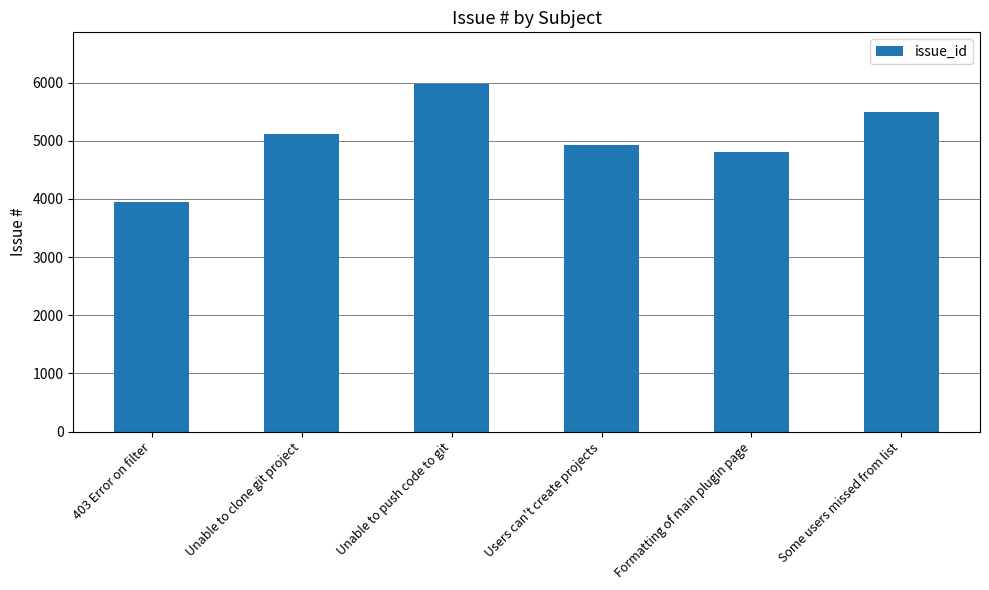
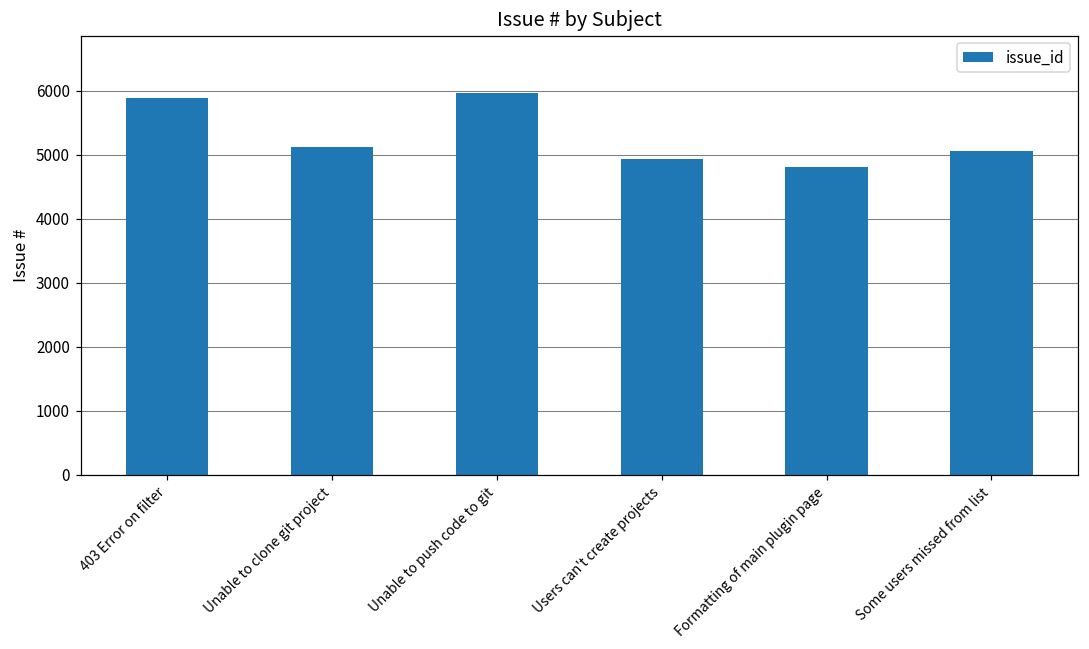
  {
-   "403 Error on filter": 4000,
+   "403 Error on filter": 5900,
    "Unable to clone git project": 5100,
    "Unable to push code to git": 6000,
    "Users can't create projects": 4900,
    "Formatting of main plugin page": 4800,
-   "Some users missed from list": 5500
+   "Some users missed from list": 5100
  }
